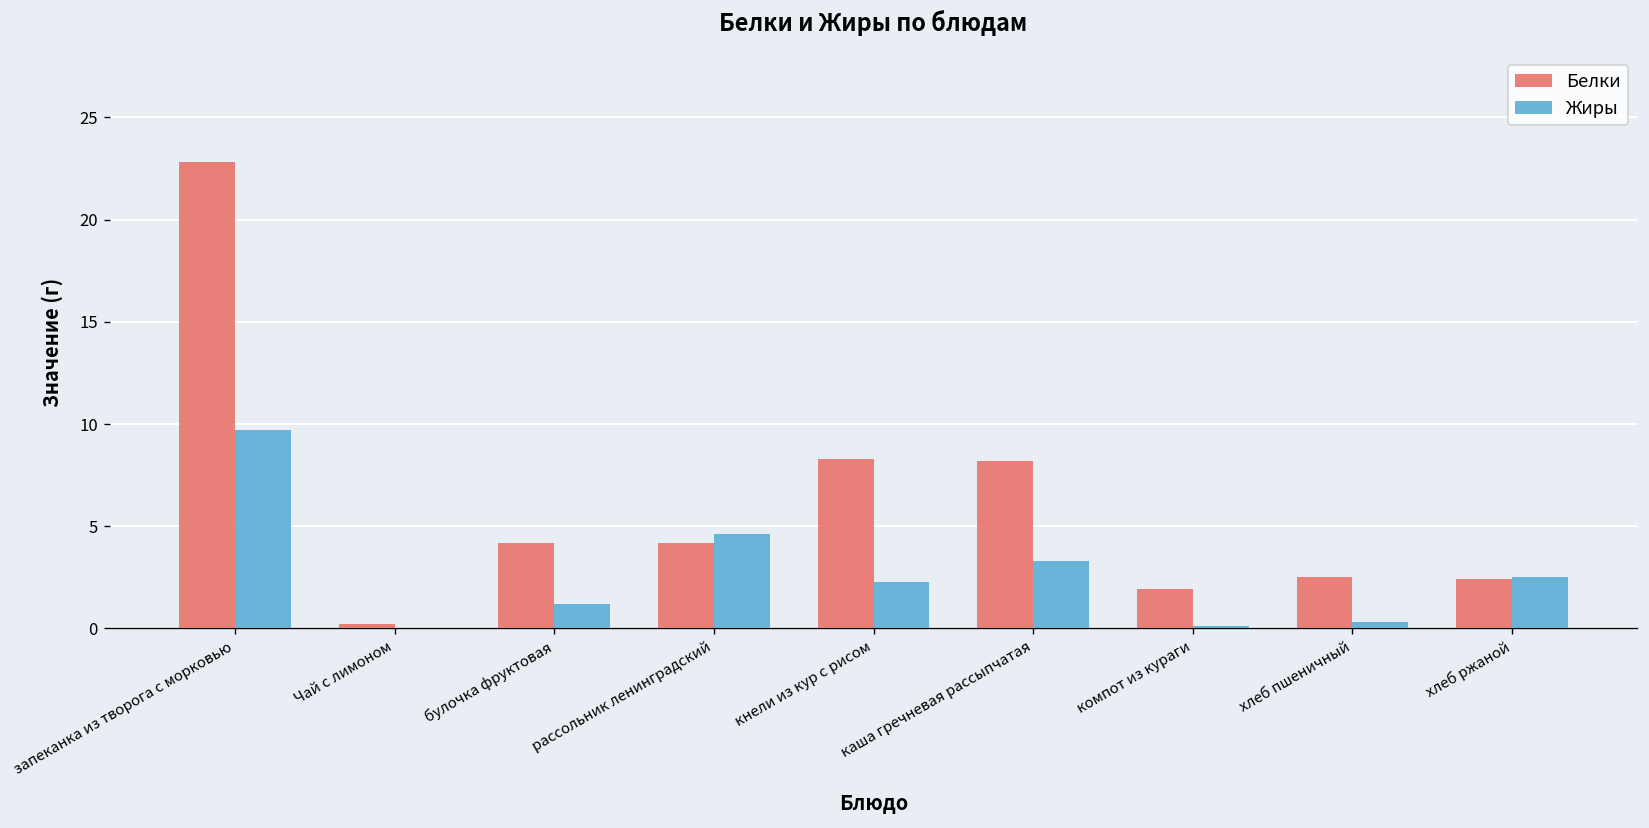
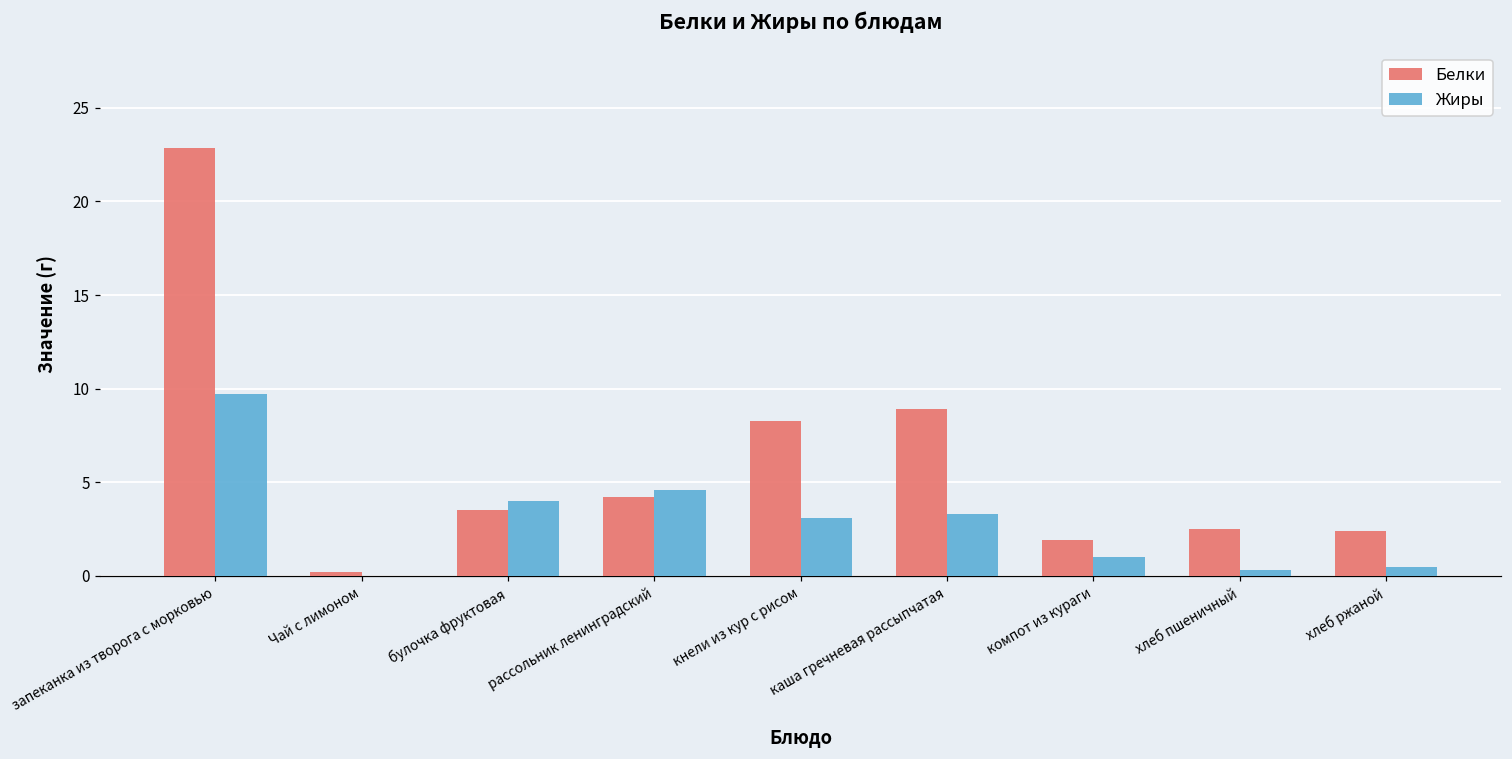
  {
    "Белки": {
      "запеканка из творога с морковью": 22.8,
      "Чай с лимоном": 0.2,
-     "булочка фруктовая": 4.2,
+     "булочка фруктовая": 3.5,
      "рассольник ленинградский": 4.2,
      "кнели из кур с рисом": 8.3,
-     "каша гречневая рассыпчатая": 8.2,
+     "каша гречневая рассыпчатая": 8.9,
      "компот из кураги": 1.9,
      "хлеб пшеничный": 2.5,
      "хлеб ржаной": 2.4
    },
    "Жиры": {
      "запеканка из творога с морковью": 9.7,
      "Чай с лимоном": 0.0,
-     "булочка фруктовая": 1.2,
+     "булочка фруктовая": 4.0,
      "рассольник ленинградский": 4.6,
-     "кнели из кур с рисом": 2.3,
+     "кнели из кур с рисом": 3.1,
      "каша гречневая рассыпчатая": 3.3,
-     "компот из кураги": 0.1,
+     "компот из кураги": 1.0,
      "хлеб пшеничный": 0.3,
-     "хлеб ржаной": 2.5
+     "хлеб ржаной": 0.5
    }
  }
